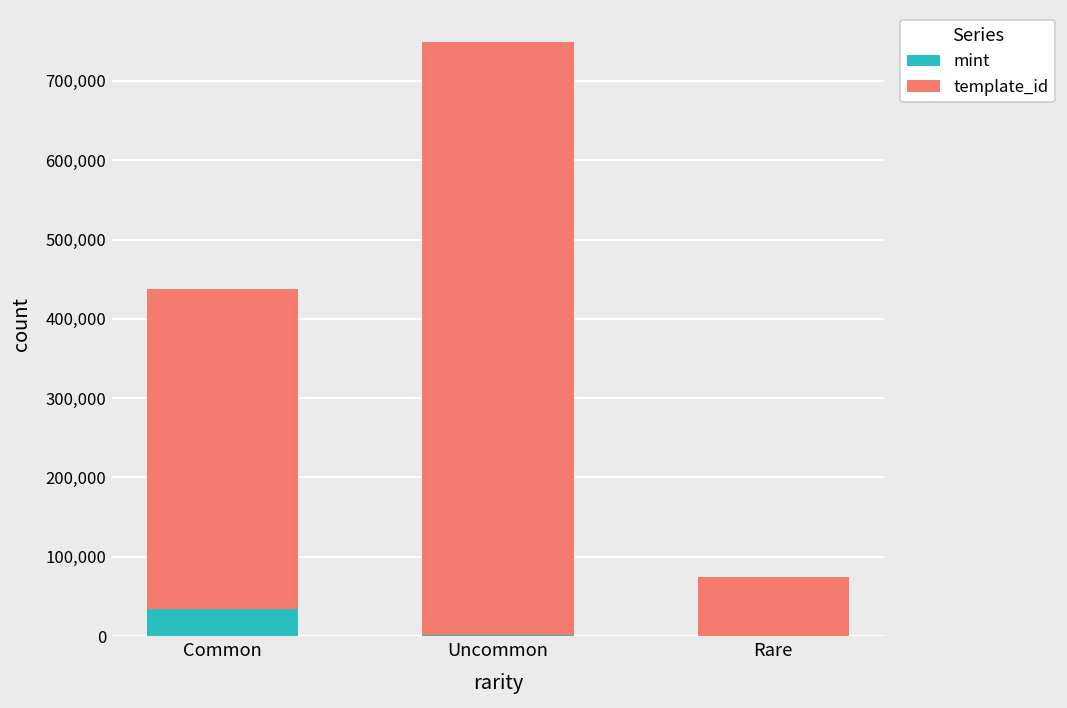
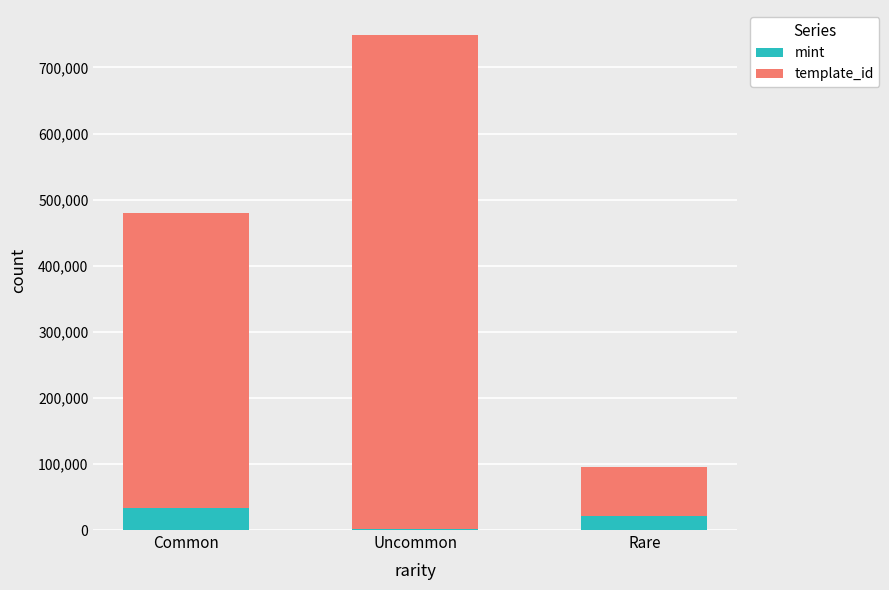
  {
    "mint": {
      "Common": "30,000",
-     "Rare": "0"
+     "Rare": "20,000"
    },
    "template_id": {
-     "Common": "400,000",
+     "Common": "450,000",
      "Uncommon": "750,000",
      "Rare": "70,000"
    }
  }
